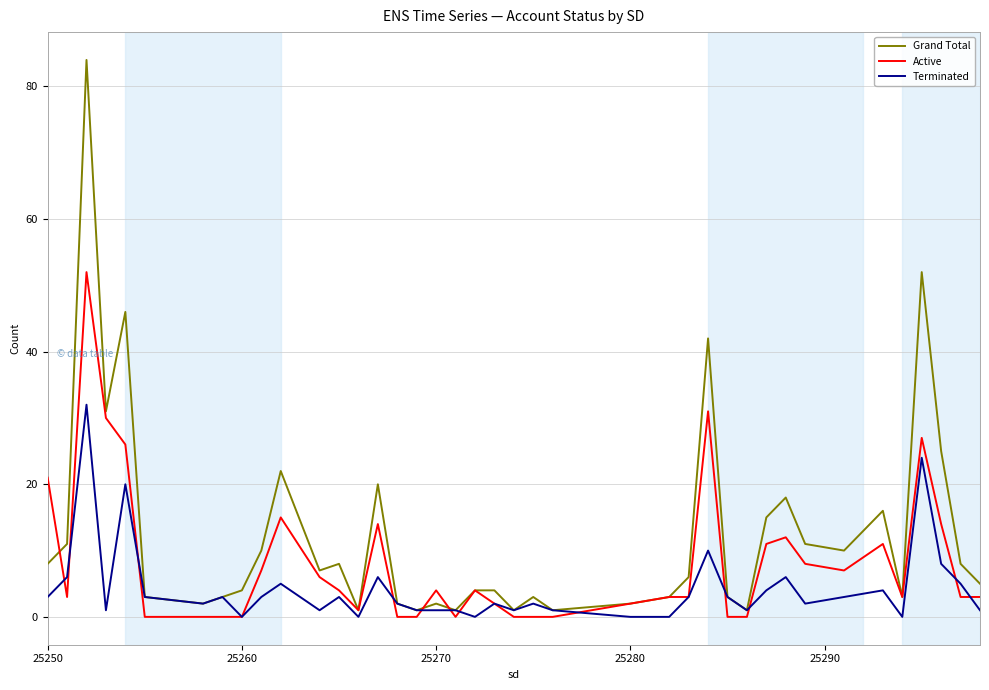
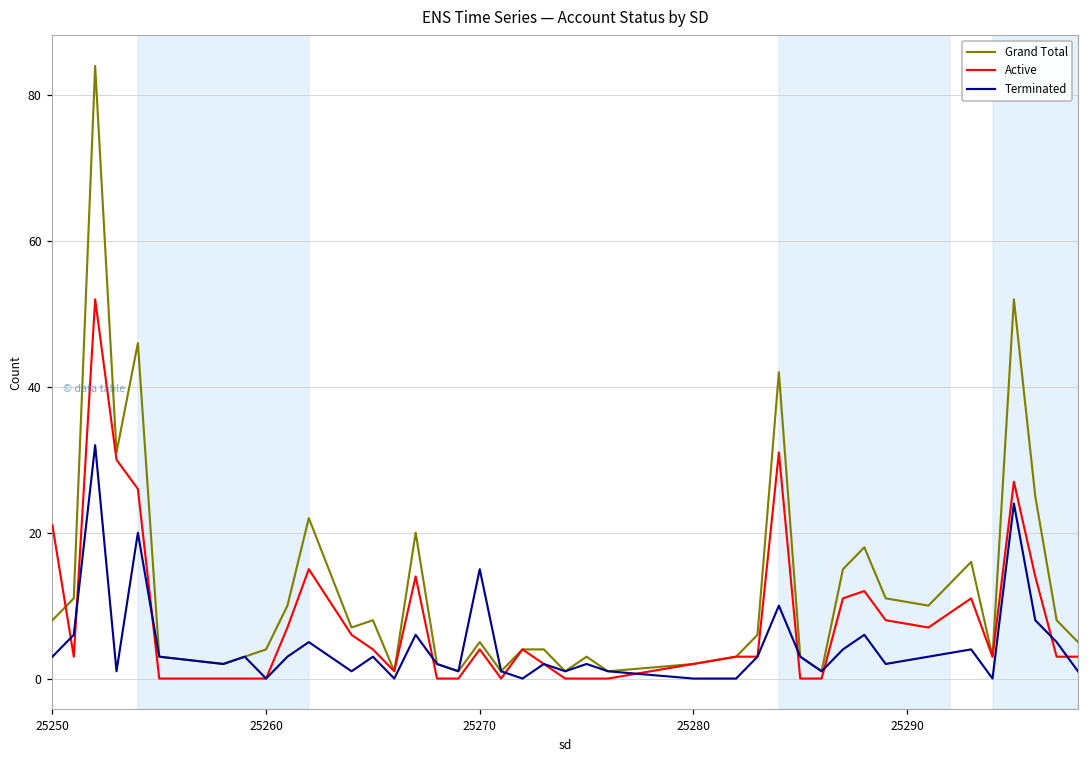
  {
    "Grand Total": {
      "25250": 8,
      "25260": 4,
-     "25270": 2
+     "25270": 5
    },
    "Active": {
      "25250": 21,
      "25270": 4
    },
    "Terminated": {
      "25250": 3,
-     "25270": 1,
+     "25270": 15,
      "25280": 0
    }
  }
